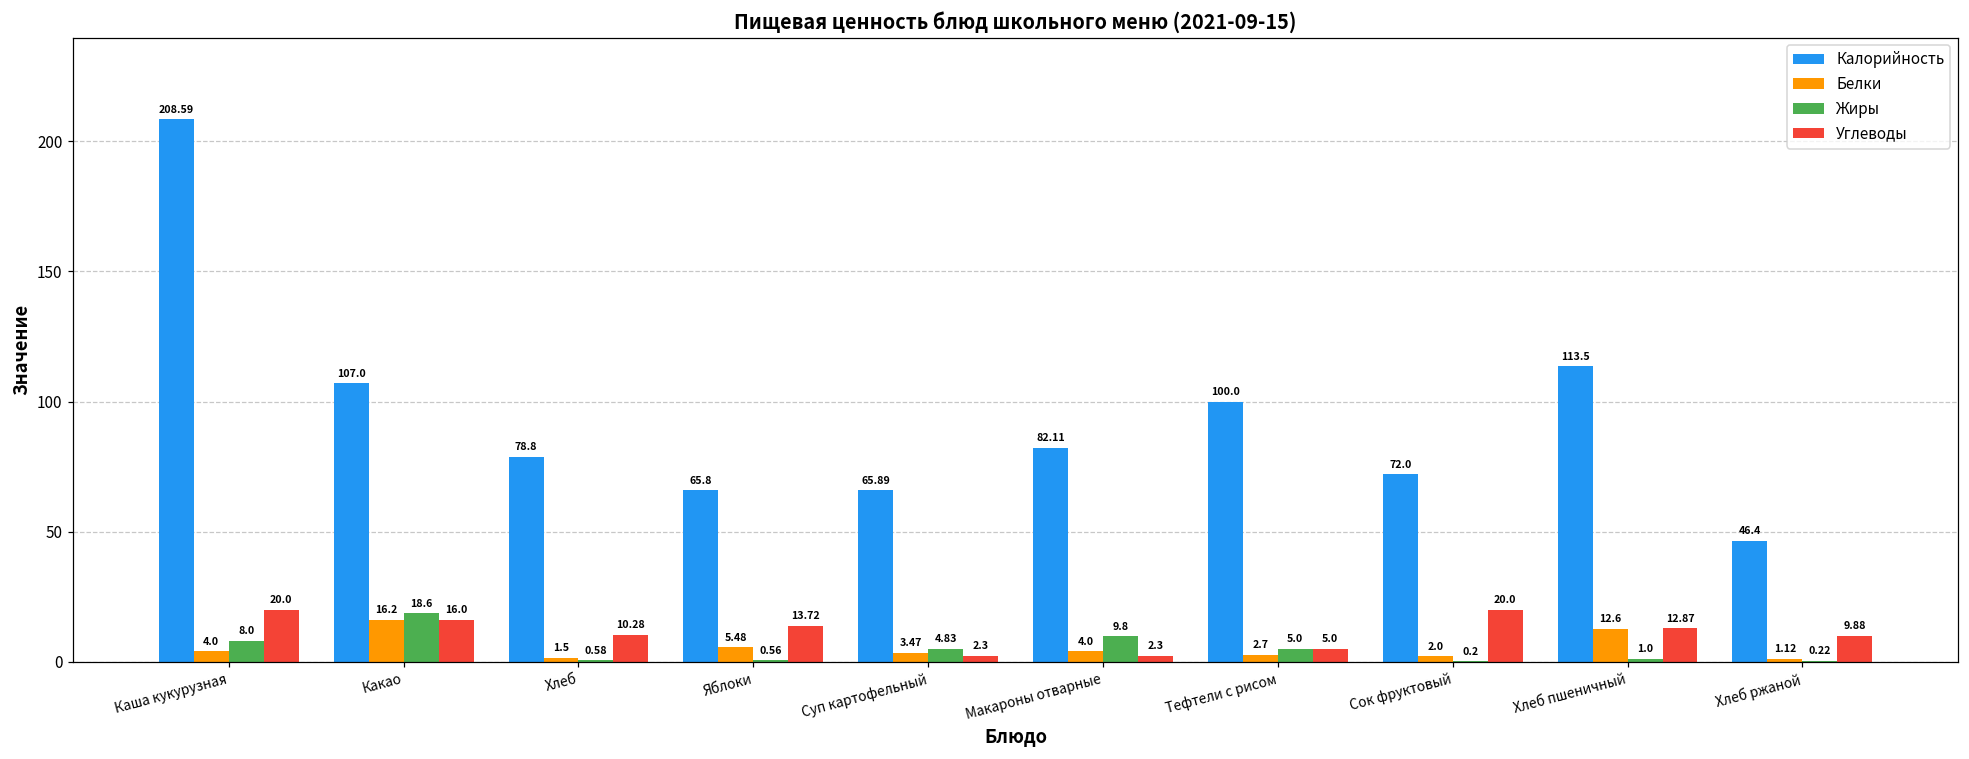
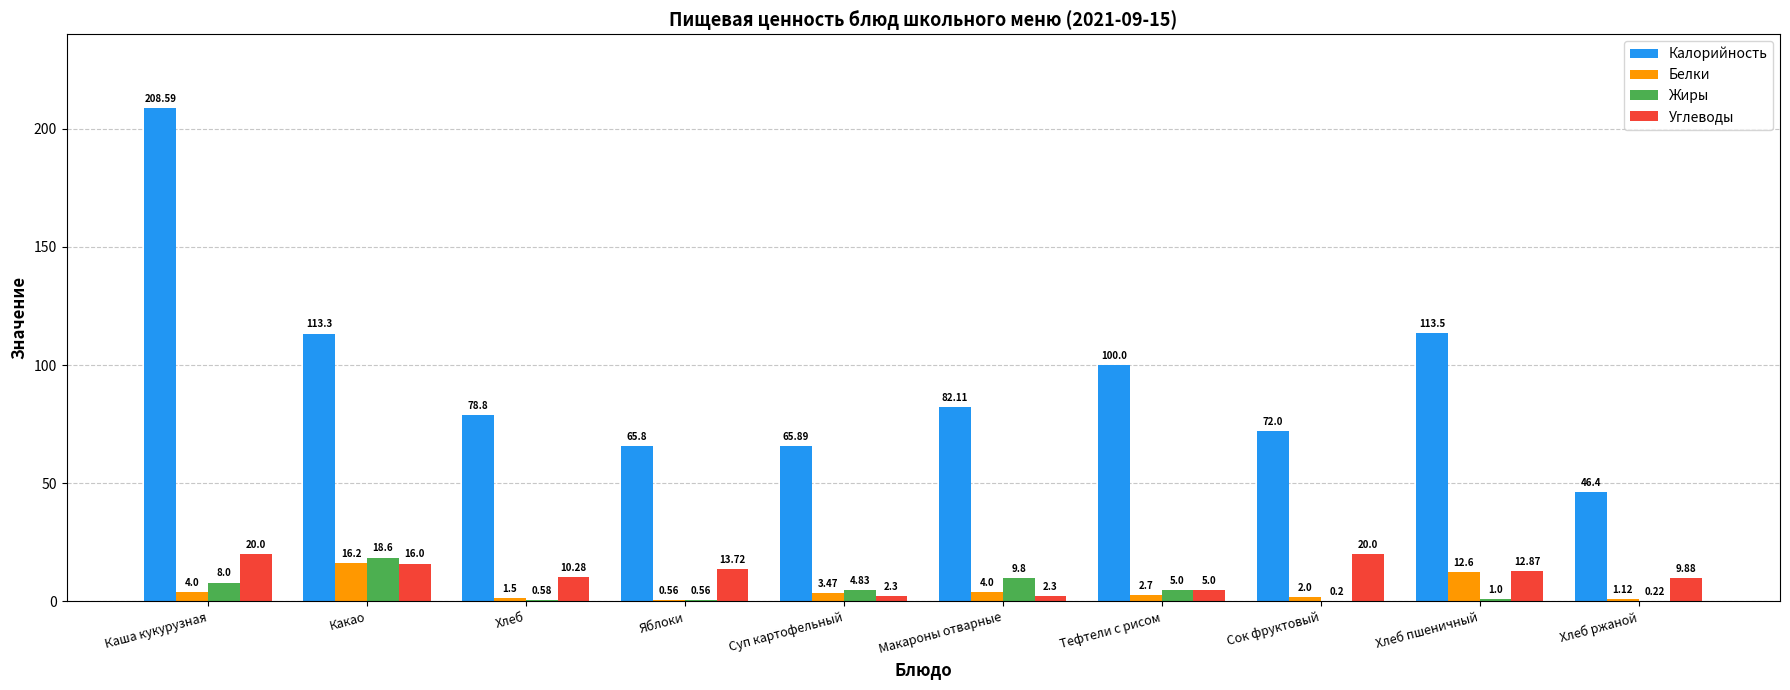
  {
    "Калорийность": {
      "Каша кукурузная": 208.59,
-     "Какао": 107.0,
+     "Какао": 113.3,
      "Хлеб": 78.8,
      "Яблоки": 65.8,
      "Суп картофельный": 65.89,
      "Макароны отварные": 82.11,
      "Тефтели с рисом": 100.0,
      "Сок фруктовый": 72.0,
      "Хлеб пшеничный": 113.5,
      "Хлеб ржаной": 46.4
    },
    "Белки": {
      "Каша кукурузная": 4.0,
      "Какао": 16.2,
      "Хлеб": 1.5,
-     "Яблоки": 5.48,
+     "Яблоки": 0.56,
      "Суп картофельный": 3.47,
      "Макароны отварные": 4.0,
      "Тефтели с рисом": 2.7,
      "Сок фруктовый": 2.0,
      "Хлеб пшеничный": 12.6,
      "Хлеб ржаной": 1.12
    },
    "Жиры": {
      "Каша кукурузная": 8.0,
      "Какао": 18.6,
      "Хлеб": 0.58,
      "Яблоки": 0.56,
      "Суп картофельный": 4.83,
      "Макароны отварные": 9.8,
      "Тефтели с рисом": 5.0,
      "Сок фруктовый": 0.2,
      "Хлеб пшеничный": 1.0,
      "Хлеб ржаной": 0.22
    },
    "Углеводы": {
      "Каша кукурузная": 20.0,
      "Какао": 16.0,
      "Хлеб": 10.28,
      "Яблоки": 13.72,
      "Суп картофельный": 2.3,
      "Макароны отварные": 2.3,
      "Тефтели с рисом": 5.0,
      "Сок фруктовый": 20.0,
      "Хлеб пшеничный": 12.87,
      "Хлеб ржаной": 9.88
    }
  }
